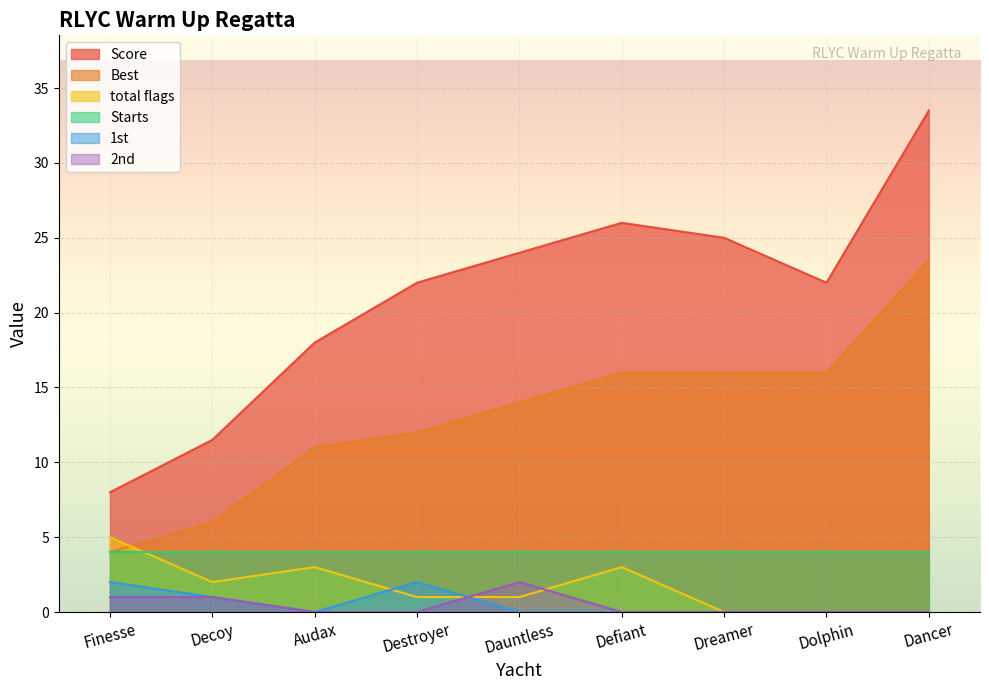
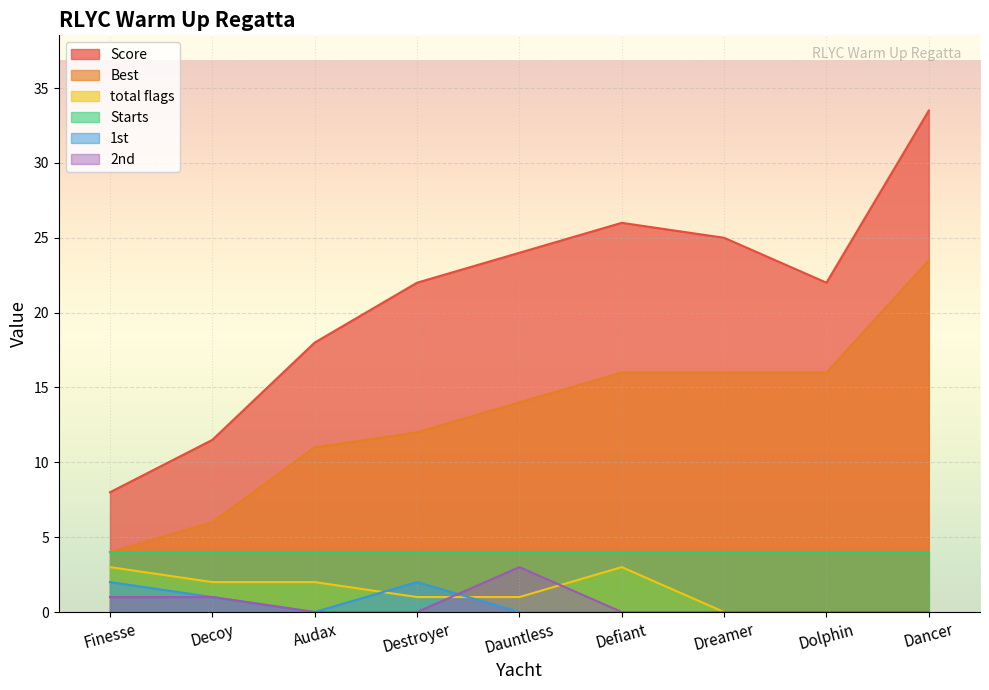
  {
    "total flags": {
-     "Finesse": 5,
+     "Finesse": 3,
      "Decoy": 2,
-     "Audax": 3,
+     "Audax": 2,
      "Destroyer": 1,
      "Dauntless": 1,
      "Defiant": 3
    },
    "Starts": {
      "Decoy": 4,
      "Audax": 4,
      "Destroyer": 4,
      "Dauntless": 4,
      "Defiant": 4,
      "Dreamer": 4,
      "Dolphin": 4,
      "Dancer": 4
    },
    "1st": {
      "Finesse": 2,
      "Destroyer": 2,
      "Dauntless": 0
    },
    "2nd": {
      "Finesse": 1,
      "Destroyer": 0,
-     "Dauntless": 2
+     "Dauntless": 3
    }
  }
